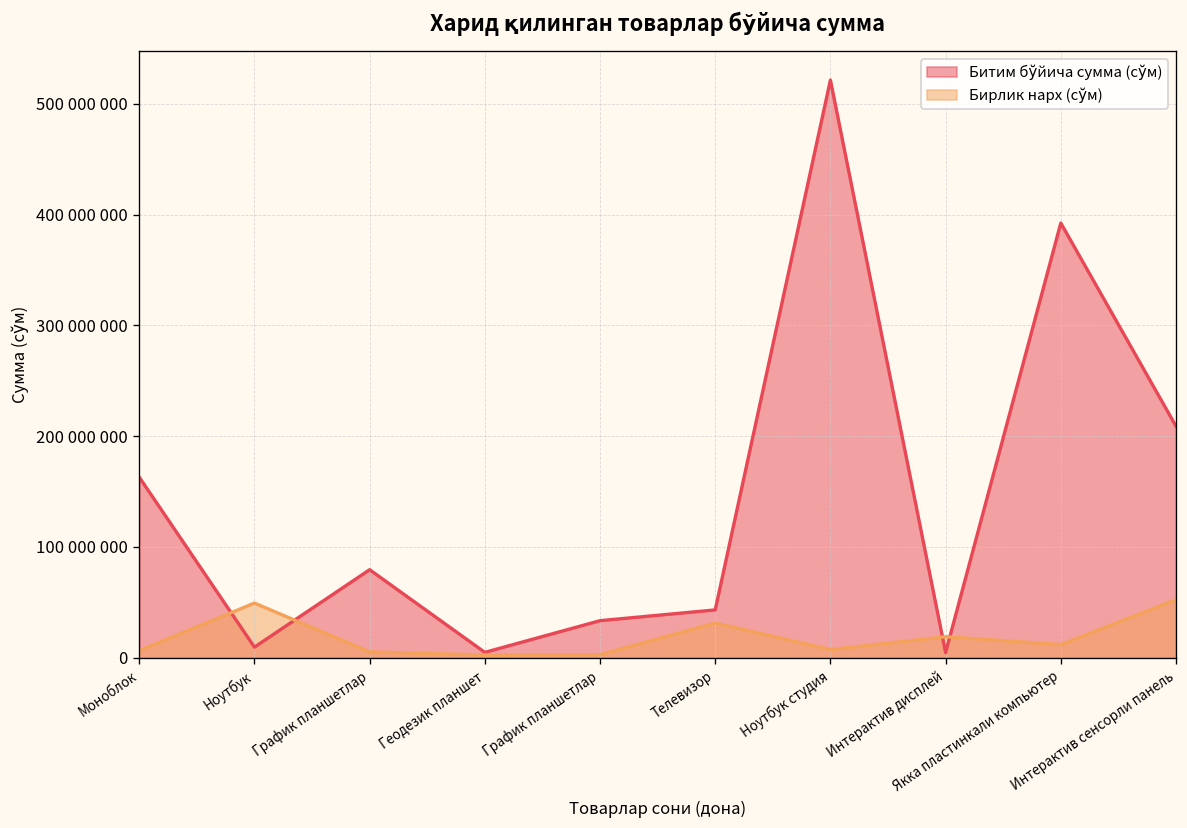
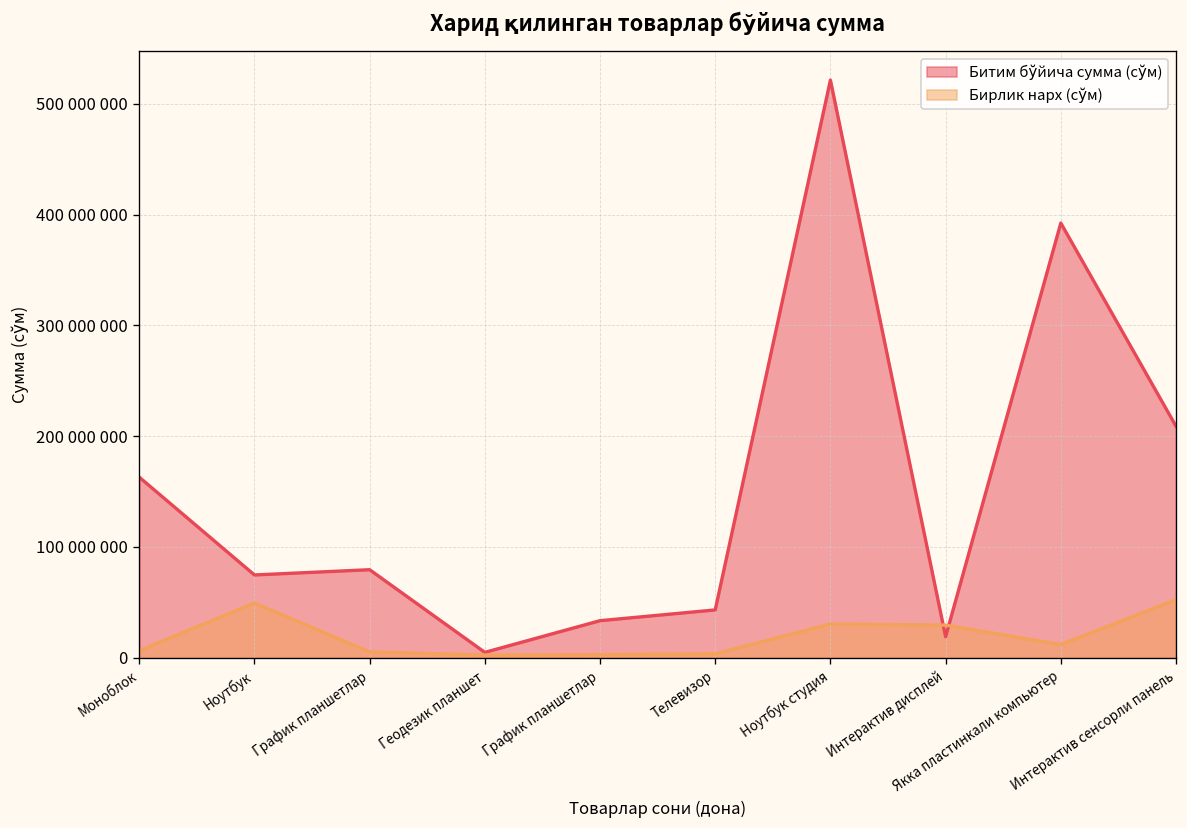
  {
    "Битим бўйича сумма (сўм)": {
      "Моноблок": 160000000,
-     "Ноутбук": 10000000,
+     "Ноутбук": 70000000,
      "Телевизор": 40000000,
      "Ноутбук студия": 520000000,
-     "Интерактив дисплей": 0,
+     "Интерактив дисплей": 20000000,
      "Якка пластинкали компьютер": 390000000,
      "Интерактив сенсорли панель": 210000000
    },
    "Бирлик нарх (сўм)": {
      "Моноблок": 10000000,
      "Ноутбук": 50000000,
-     "Телевизор": 30000000,
-     "Ноутбук студия": 10000000,
-     "Интерактив дисплей": 20000000,
+     "Телевизор": 0,
+     "Ноутбук студия": 30000000,
+     "Интерактив дисплей": 30000000,
      "Якка пластинкали компьютер": 10000000,
      "Интерактив сенсорли панель": 50000000
    }
  }
